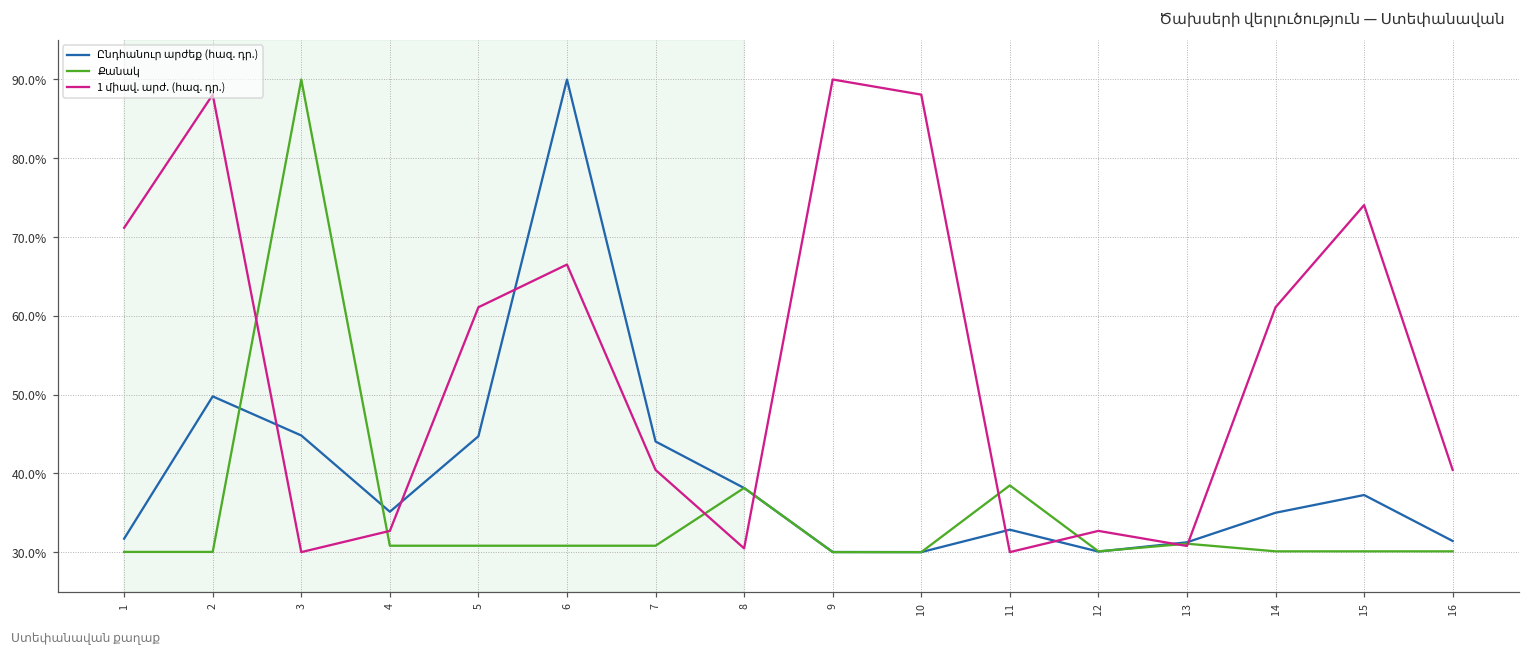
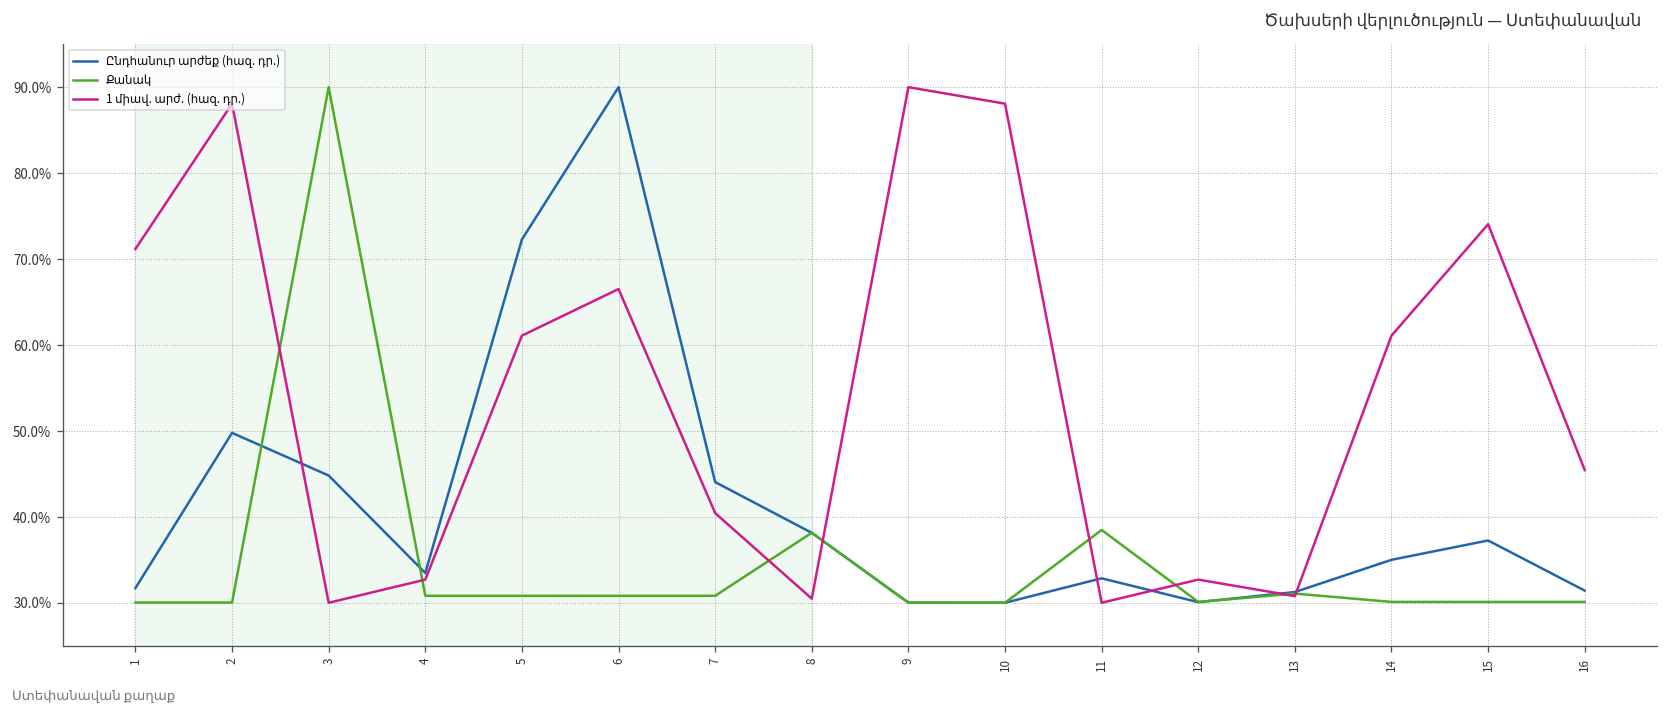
  {
    "Ընդհանուր արժեք (հազ. դր.)": {
      "1": "32%",
      "2": "50%",
      "3": "45%",
-     "4": "35%",
-     "5": "45%",
+     "4": "33%",
+     "5": "72%",
      "6": "90%",
      "7": "44%",
      "11": "33%",
      "14": "35%",
      "15": "37%",
      "16": "31%"
    },
    "Քանակ": {
      "1": "30%",
      "2": "30%",
      "3": "90%",
      "4": "31%",
      "5": "31%",
      "6": "31%",
      "7": "31%",
      "11": "38%",
      "14": "30%",
      "15": "30%",
      "16": "30%"
    },
    "1 միավ. արժ. (հազ. դր.)": {
      "1": "71%",
      "3": "30%",
      "4": "33%",
      "5": "61%",
      "6": "67%",
      "7": "40%",
      "8": "30%",
      "9": "90%",
      "10": "88%",
      "11": "30%",
      "12": "33%",
      "14": "61%",
      "15": "74%",
-     "16": "40%"
+     "16": "45%"
    }
  }
